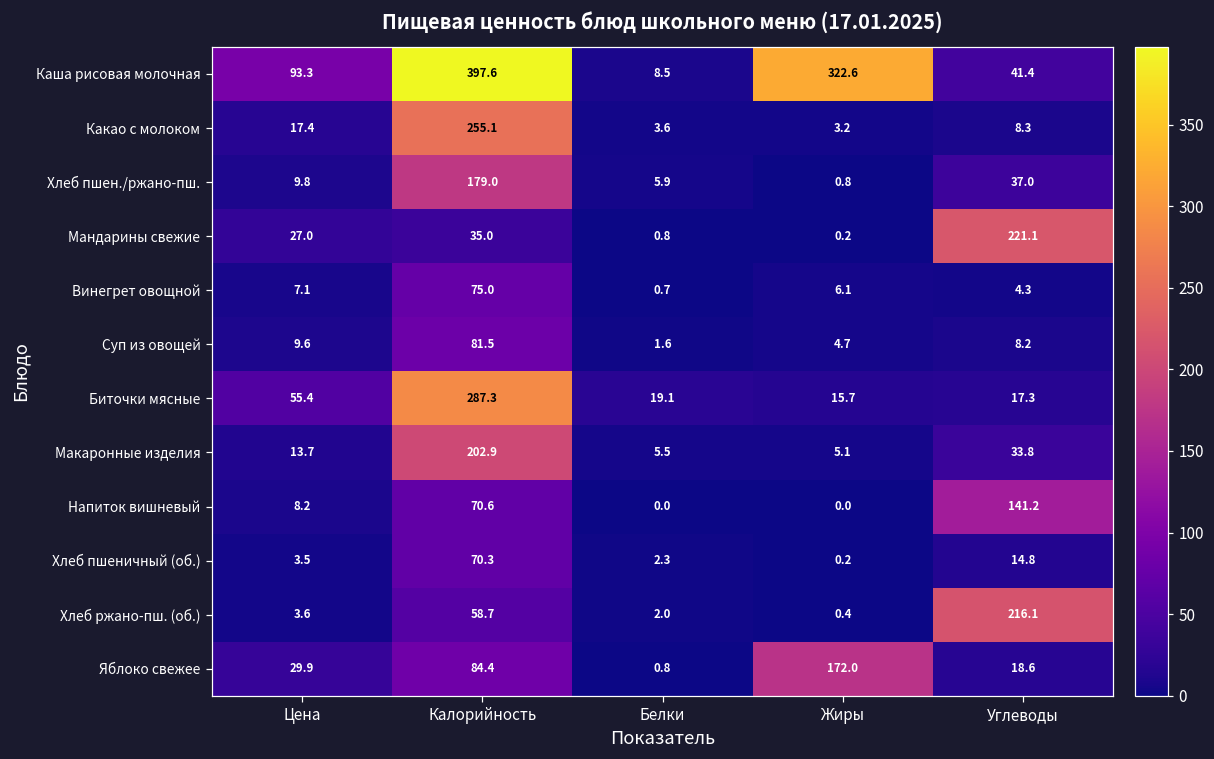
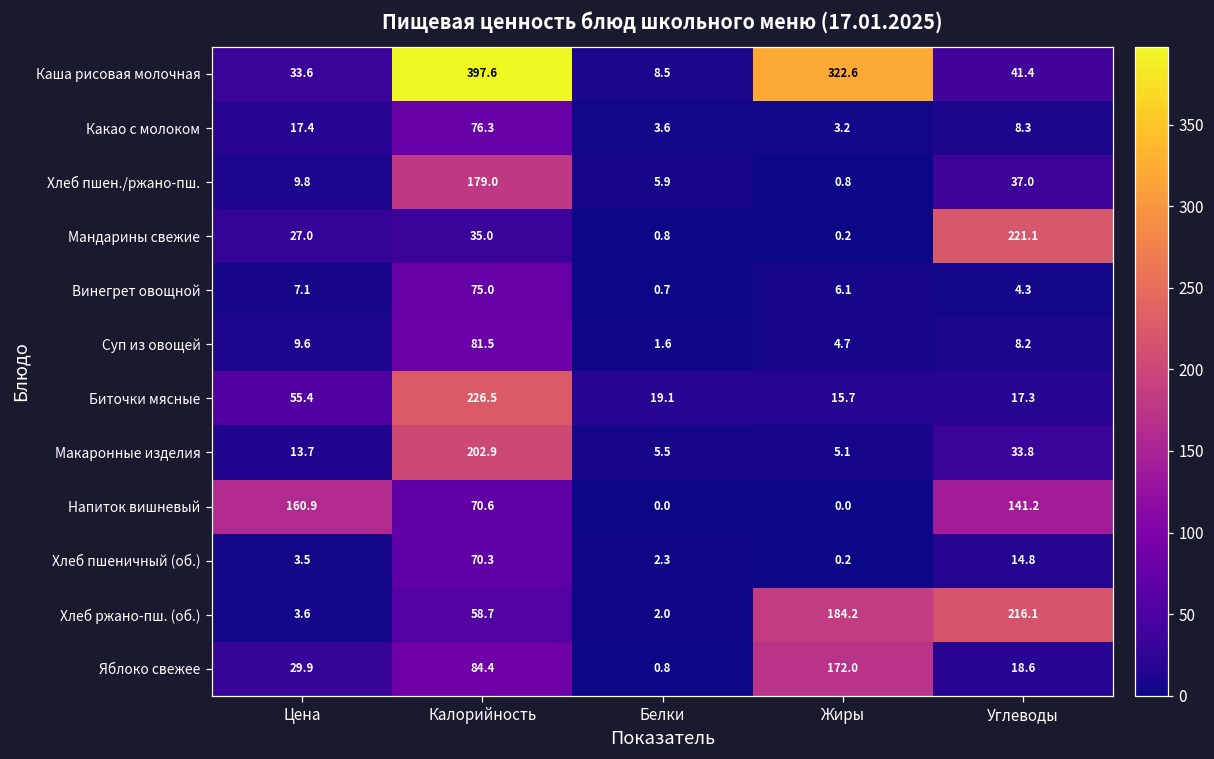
  {
    "Каша рисовая молочная": {
-     "Цена": 93.3,
+     "Цена": 33.6,
      "Калорийность": 397.6,
      "Белки": 8.5,
      "Жиры": 322.6,
      "Углеводы": 41.4
    },
    "Какао с молоком": {
      "Цена": 17.4,
-     "Калорийность": 255.1,
+     "Калорийность": 76.3,
      "Белки": 3.6,
      "Жиры": 3.2,
      "Углеводы": 8.3
    },
    "Хлеб пшен./ржано-пш.": {
      "Цена": 9.8,
      "Калорийность": 179.0,
      "Белки": 5.9,
      "Жиры": 0.8,
      "Углеводы": 37.0
    },
    "Мандарины свежие": {
      "Цена": 27.0,
      "Калорийность": 35.0,
      "Белки": 0.8,
      "Жиры": 0.2,
      "Углеводы": 221.1
    },
    "Винегрет овощной": {
      "Цена": 7.1,
      "Калорийность": 75.0,
      "Белки": 0.7,
      "Жиры": 6.1,
      "Углеводы": 4.3
    },
    "Суп из овощей": {
      "Цена": 9.6,
      "Калорийность": 81.5,
      "Белки": 1.6,
      "Жиры": 4.7,
      "Углеводы": 8.2
    },
    "Биточки мясные": {
      "Цена": 55.4,
-     "Калорийность": 287.3,
+     "Калорийность": 226.5,
      "Белки": 19.1,
      "Жиры": 15.7,
      "Углеводы": 17.3
    },
    "Макаронные изделия": {
      "Цена": 13.7,
      "Калорийность": 202.9,
      "Белки": 5.5,
      "Жиры": 5.1,
      "Углеводы": 33.8
    },
    "Напиток вишневый": {
-     "Цена": 8.2,
+     "Цена": 160.9,
      "Калорийность": 70.6,
      "Белки": 0.0,
      "Жиры": 0.0,
      "Углеводы": 141.2
    },
    "Хлеб пшеничный (об.)": {
      "Цена": 3.5,
      "Калорийность": 70.3,
      "Белки": 2.3,
      "Жиры": 0.2,
      "Углеводы": 14.8
    },
    "Хлеб ржано-пш. (об.)": {
      "Цена": 3.6,
      "Калорийность": 58.7,
      "Белки": 2.0,
-     "Жиры": 0.4,
+     "Жиры": 184.2,
      "Углеводы": 216.1
    },
    "Яблоко свежее": {
      "Цена": 29.9,
      "Калорийность": 84.4,
      "Белки": 0.8,
      "Жиры": 172.0,
      "Углеводы": 18.6
    }
  }
